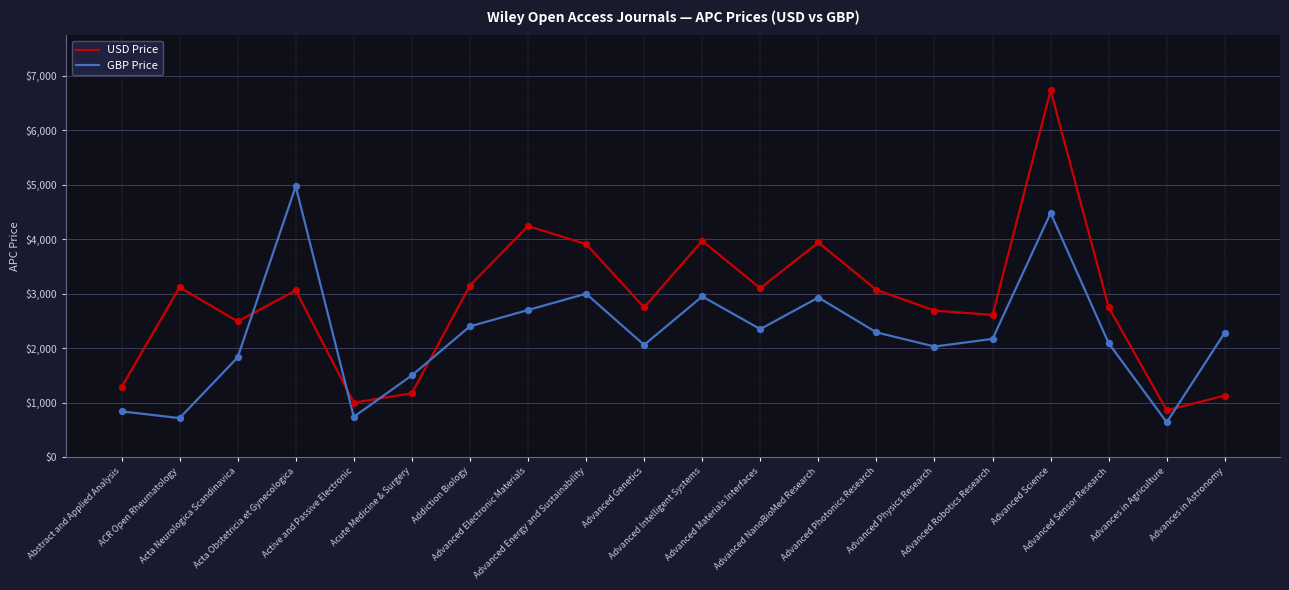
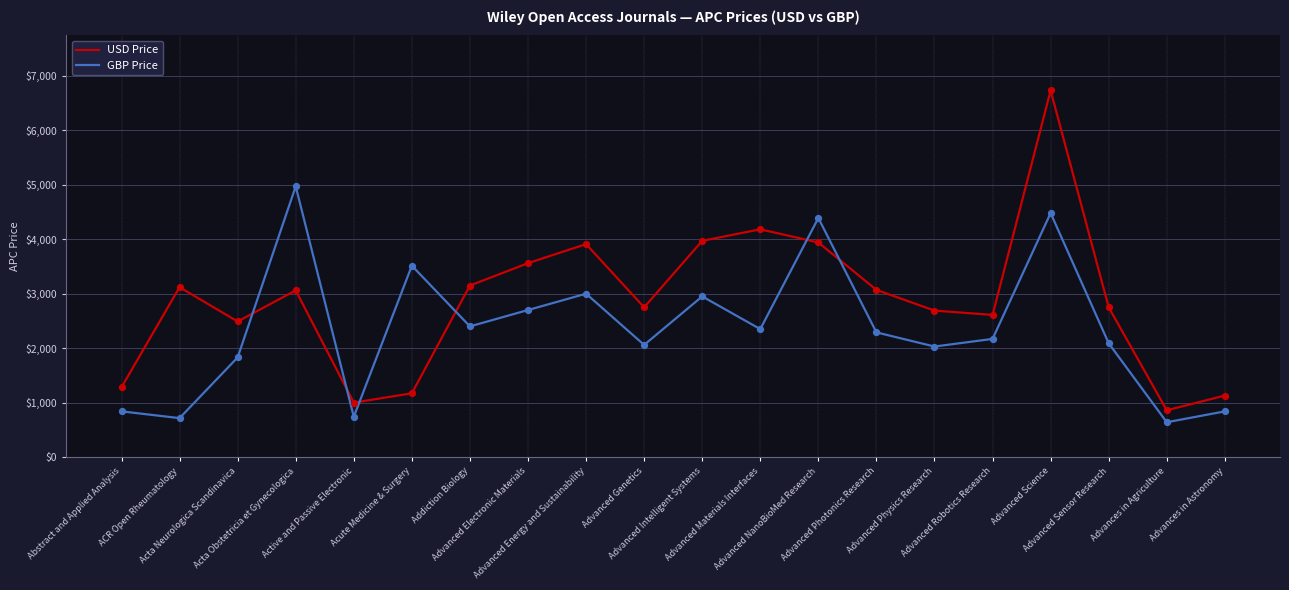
  {
    "USD Price": {
      "Abstract and Applied Analysis": "$1,300",
      "ACR Open Rheumatology": "$3,100",
      "Acta Neurologica Scandinavica": "$2,500",
      "Acta Obstetricia et Gynecologica": "$3,100",
      "Active and Passive Electronic": "$1,000",
      "Acute Medicine & Surgery": "$1,200",
      "Addiction Biology": "$3,200",
-     "Advanced Electronic Materials": "$4,200",
+     "Advanced Electronic Materials": "$3,600",
      "Advanced Energy and Sustainability": "$3,900",
      "Advanced Genetics": "$2,800",
      "Advanced Intelligent Systems": "$4,000",
-     "Advanced Materials Interfaces": "$3,100",
+     "Advanced Materials Interfaces": "$4,200",
      "Advanced NanoBioMed Research": "$3,900",
      "Advanced Photonics Research": "$3,100",
      "Advanced Physics Research": "$2,700",
      "Advanced Robotics Research": "$2,600",
      "Advanced Science": "$6,700",
      "Advanced Sensor Research": "$2,800",
      "Advances in Agriculture": "$900",
      "Advances in Astronomy": "$1,100"
    },
    "GBP Price": {
      "Abstract and Applied Analysis": "$800",
      "ACR Open Rheumatology": "$700",
      "Acta Neurologica Scandinavica": "$1,800",
      "Acta Obstetricia et Gynecologica": "$5,000",
      "Active and Passive Electronic": "$700",
-     "Acute Medicine & Surgery": "$1,500",
+     "Acute Medicine & Surgery": "$3,500",
      "Addiction Biology": "$2,400",
      "Advanced Electronic Materials": "$2,700",
      "Advanced Energy and Sustainability": "$3,000",
      "Advanced Genetics": "$2,100",
      "Advanced Intelligent Systems": "$3,000",
      "Advanced Materials Interfaces": "$2,400",
-     "Advanced NanoBioMed Research": "$2,900",
+     "Advanced NanoBioMed Research": "$4,400",
      "Advanced Photonics Research": "$2,300",
      "Advanced Physics Research": "$2,000",
      "Advanced Robotics Research": "$2,200",
      "Advanced Science": "$4,500",
      "Advanced Sensor Research": "$2,100",
      "Advances in Agriculture": "$600",
-     "Advances in Astronomy": "$2,300"
+     "Advances in Astronomy": "$800"
    }
  }
